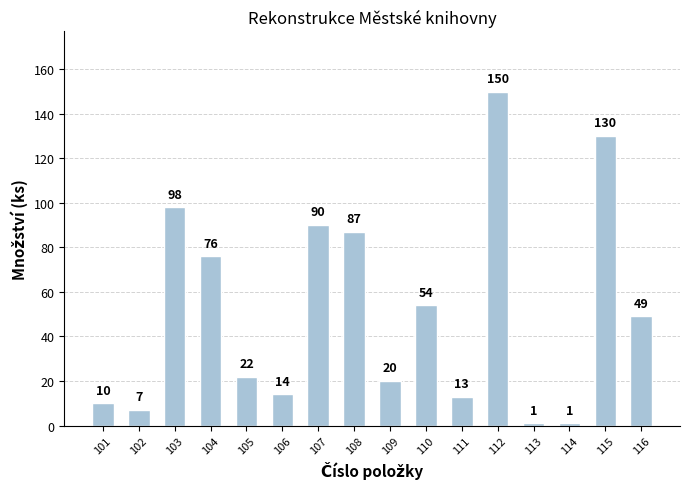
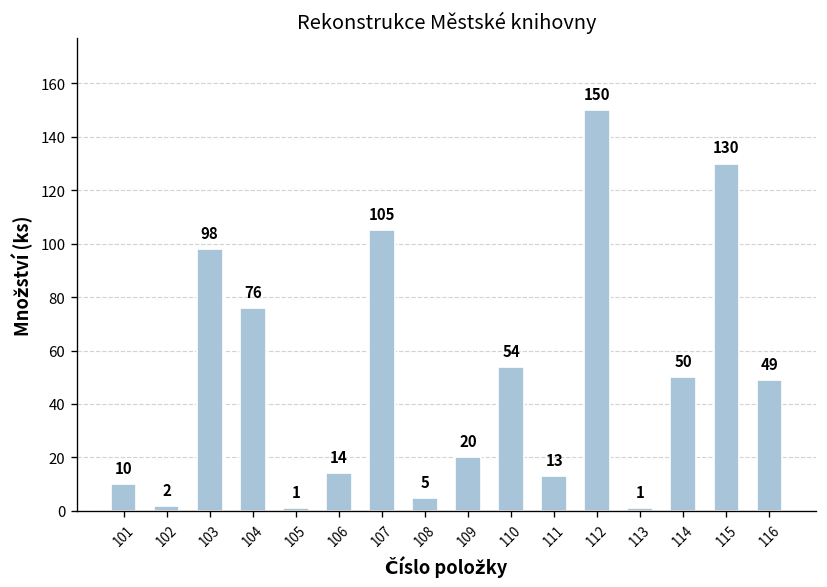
  {
    "101": 10,
-   "102": 7,
+   "102": 2,
    "103": 98,
    "104": 76,
-   "105": 22,
+   "105": 1,
    "106": 14,
-   "107": 90,
-   "108": 87,
+   "107": 105,
+   "108": 5,
    "109": 20,
    "110": 54,
    "111": 13,
    "112": 150,
    "113": 1,
-   "114": 1,
+   "114": 50,
    "115": 130,
    "116": 49
  }
